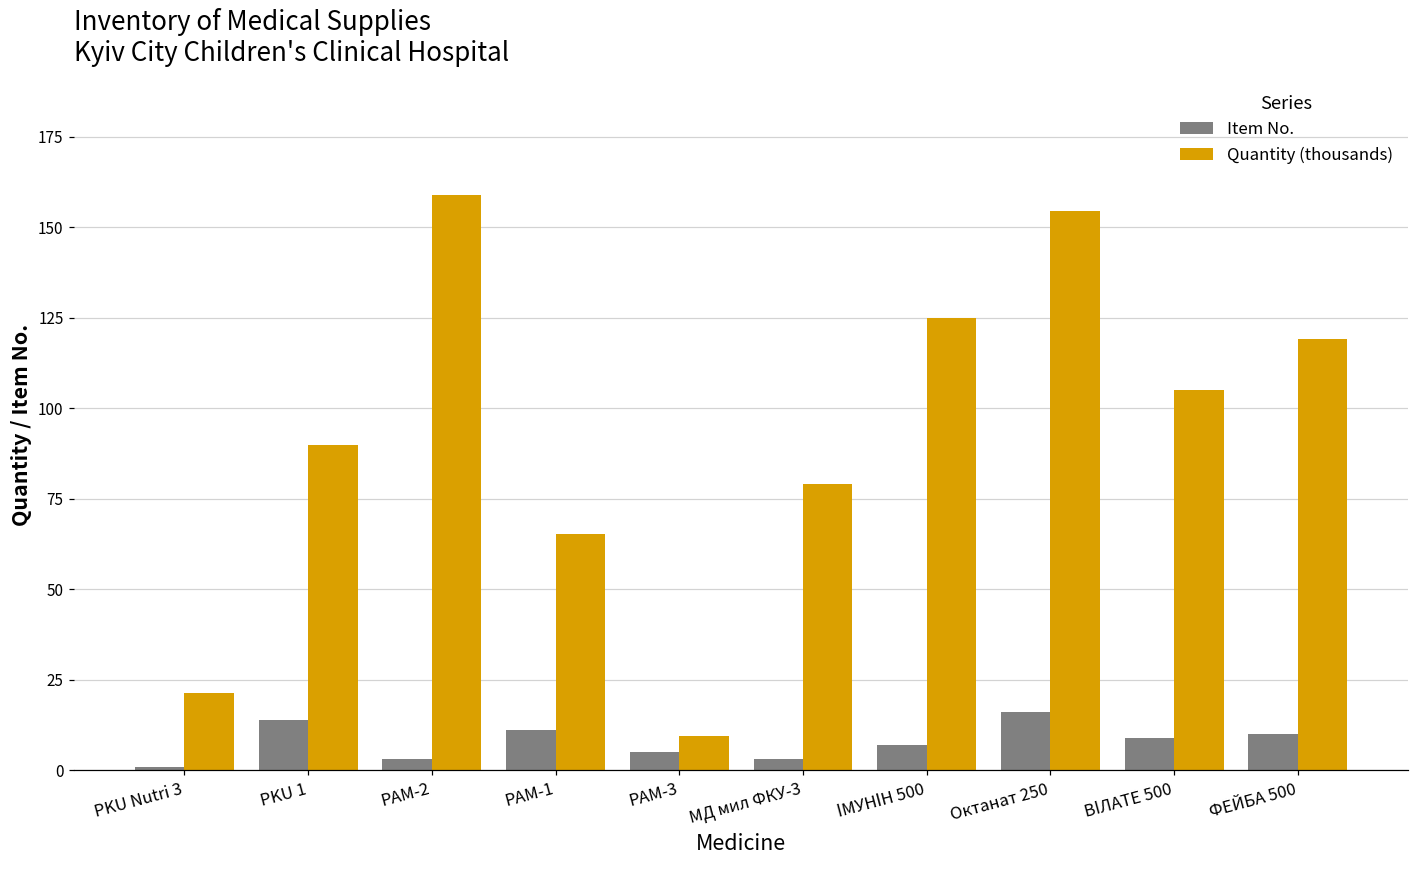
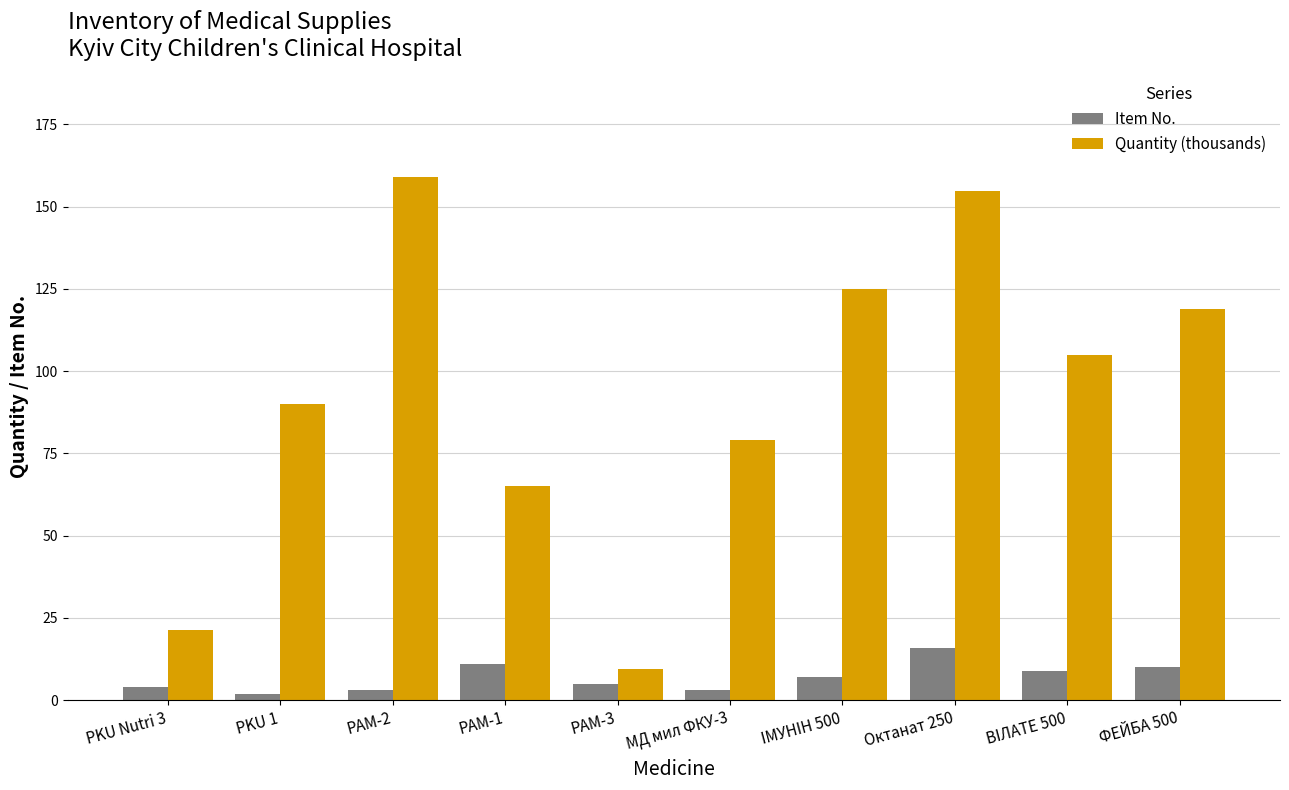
  {
    "Item No.": {
-     "PKU Nutri 3": 1,
-     "PKU 1": 14,
+     "PKU Nutri 3": 4,
+     "PKU 1": 2,
      "РАМ-2": 3,
      "РАМ-1": 11,
      "РАМ-3": 5,
      "МД мил ФКУ-3": 3,
      "ІМУНІН 500": 7,
      "Октанат 250": 16,
      "ВІЛАТЕ 500": 9,
      "ФЕЙБА 500": 10
    },
    "Quantity (thousands)": {
      "PKU Nutri 3": 21,
      "PKU 1": 90,
      "РАМ-2": 159,
      "РАМ-1": 65,
      "РАМ-3": 9,
      "МД мил ФКУ-3": 79,
      "ІМУНІН 500": 125,
      "Октанат 250": 155,
      "ВІЛАТЕ 500": 105,
      "ФЕЙБА 500": 119
    }
  }
